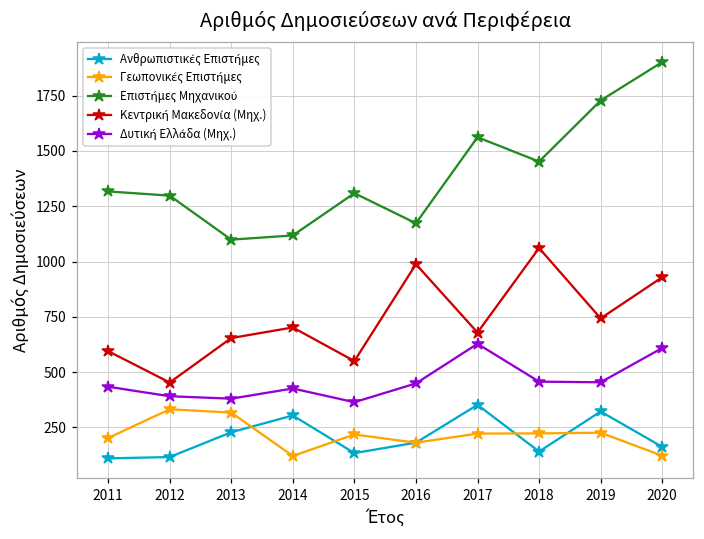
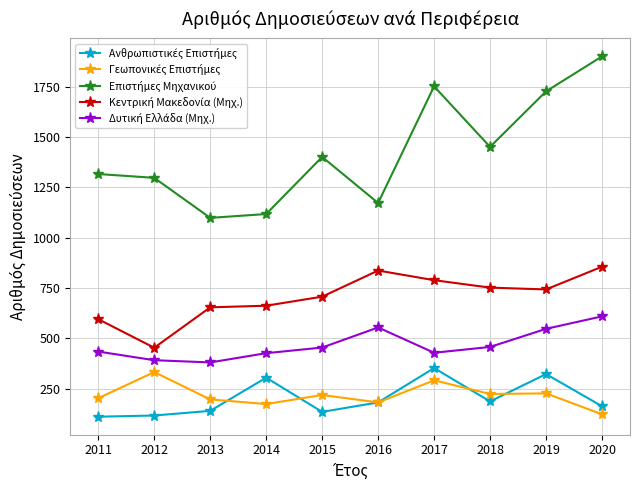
  {
    "Ανθρωπιστικές Επιστήμες": {
      "2011": 110,
      "2012": 120,
-     "2013": 230,
+     "2013": 140,
      "2014": 300,
      "2015": 130,
      "2017": 350,
-     "2018": 140,
+     "2018": 190,
      "2019": 320,
      "2020": 160
    },
    "Γεωπονικές Επιστήμες": {
      "2011": 200,
      "2012": 330,
-     "2013": 320,
-     "2014": 120,
+     "2013": 200,
+     "2014": 170,
      "2015": 220,
-     "2017": 220,
+     "2017": 290,
      "2018": 220,
      "2019": 230,
      "2020": 120
    },
    "Επιστήμες Μηχανικού": {
      "2011": 1320,
      "2012": 1300,
      "2013": 1100,
      "2014": 1120,
-     "2015": 1310,
+     "2015": 1400,
      "2016": 1170,
-     "2017": 1560,
+     "2017": 1750,
      "2018": 1450,
      "2019": 1730,
      "2020": 1900
    },
    "Κεντρική Μακεδονία (Μηχ.)": {
      "2011": 600,
      "2012": 450,
      "2013": 650,
-     "2014": 700,
-     "2015": 550,
-     "2016": 990,
-     "2017": 680,
-     "2018": 1060,
+     "2014": 660,
+     "2015": 710,
+     "2016": 840,
+     "2017": 790,
+     "2018": 750,
      "2019": 740,
-     "2020": 930
+     "2020": 860
    },
    "Δυτική Ελλάδα (Μηχ.)": {
      "2011": 430,
      "2012": 390,
      "2013": 380,
      "2014": 430,
-     "2015": 360,
-     "2016": 450,
-     "2017": 630,
+     "2015": 450,
+     "2016": 550,
+     "2017": 430,
      "2018": 460,
-     "2019": 450,
+     "2019": 550,
      "2020": 610
    }
  }
